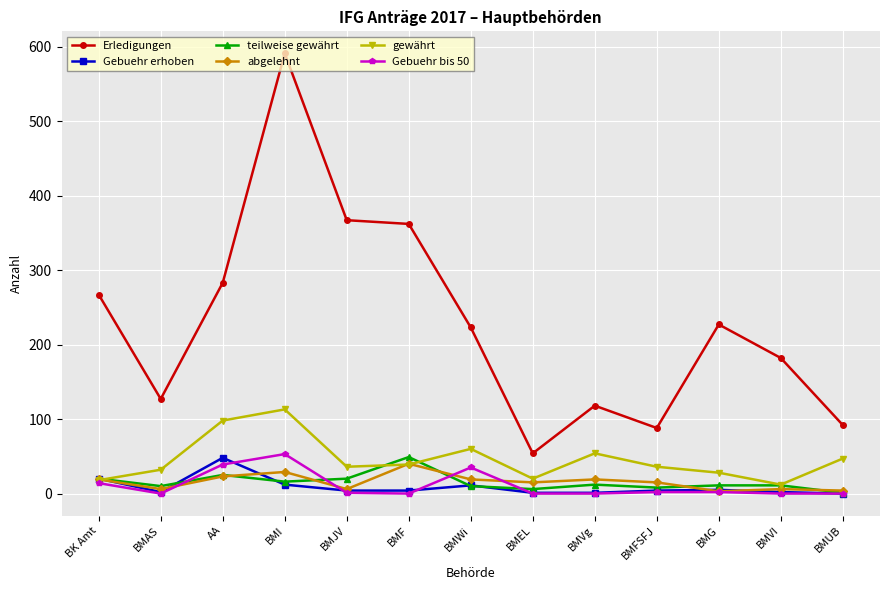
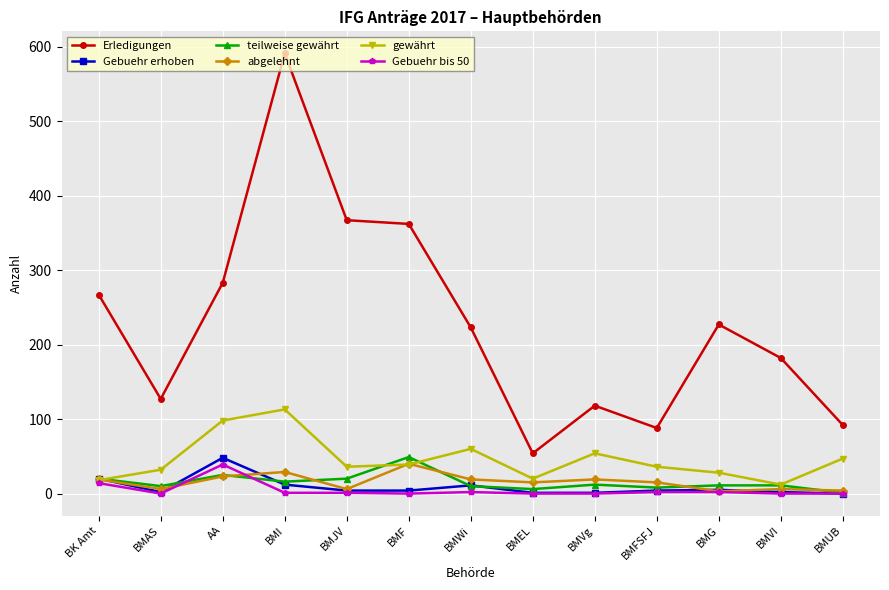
  {
    "Erledigungen": {
      "BK Amt": 270,
      "BMAS": 130,
      "AA": 280,
      "BMJV": 370,
      "BMF": 360,
      "BMWi": 220,
      "BMEL": 50,
      "BMVg": 120,
      "BMFSFJ": 90,
      "BMG": 230,
      "BMVI": 180,
      "BMUB": 90
    },
    "Gebuehr erhoben": {
      "AA": 50,
      "BMI": 10,
      "BMF": 0
    },
    "teilweise gewährt": {
      "BMAS": 10,
      "BMI": 20,
      "BMJV": 20,
      "BMF": 50,
      "BMEL": 10,
      "BMVg": 10,
      "BMFSFJ": 10,
      "BMG": 10
    },
    "Gebuehr bis 50": {
      "BK Amt": 10,
      "AA": 40,
-     "BMI": 50,
+     "BMI": 0,
      "BMF": 0,
-     "BMWi": 40
+     "BMWi": 0
    }
  }
